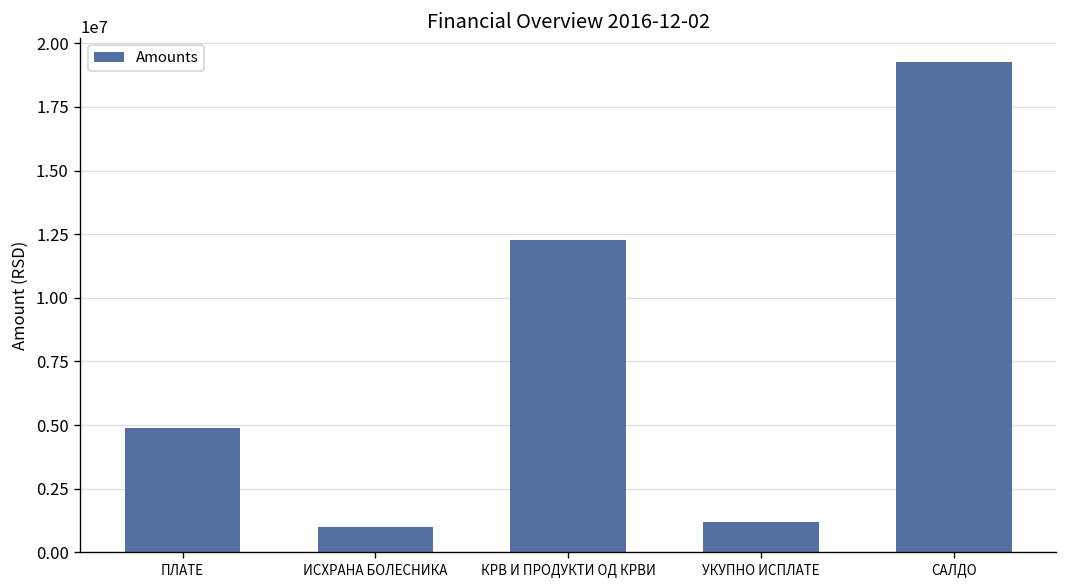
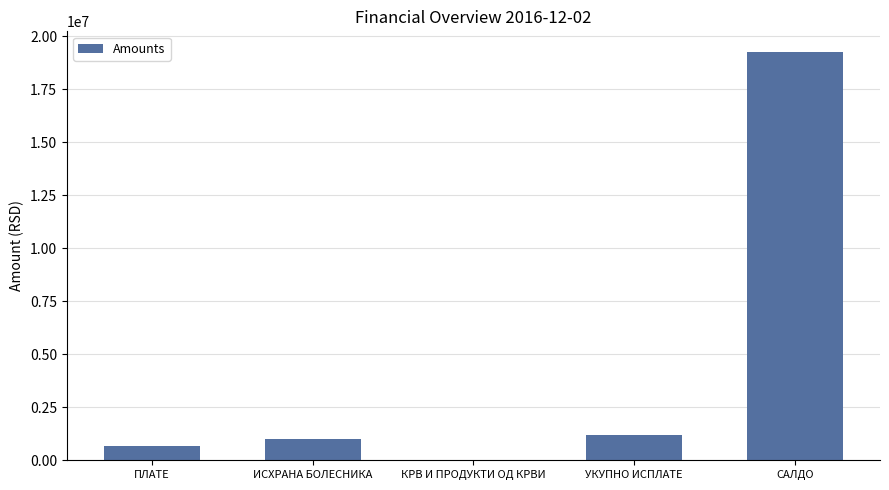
  {
-   "ПЛАТЕ": 4900000,
+   "ПЛАТЕ": 700000,
    "ИСХРАНА БОЛЕСНИКА": 1000000,
-   "КРВ И ПРОДУКТИ ОД КРВИ": 12300000,
+   "КРВ И ПРОДУКТИ ОД КРВИ": 0,
    "УКУПНО ИСПЛАТЕ": 1200000,
    "САЛДО": 19300000
  }
